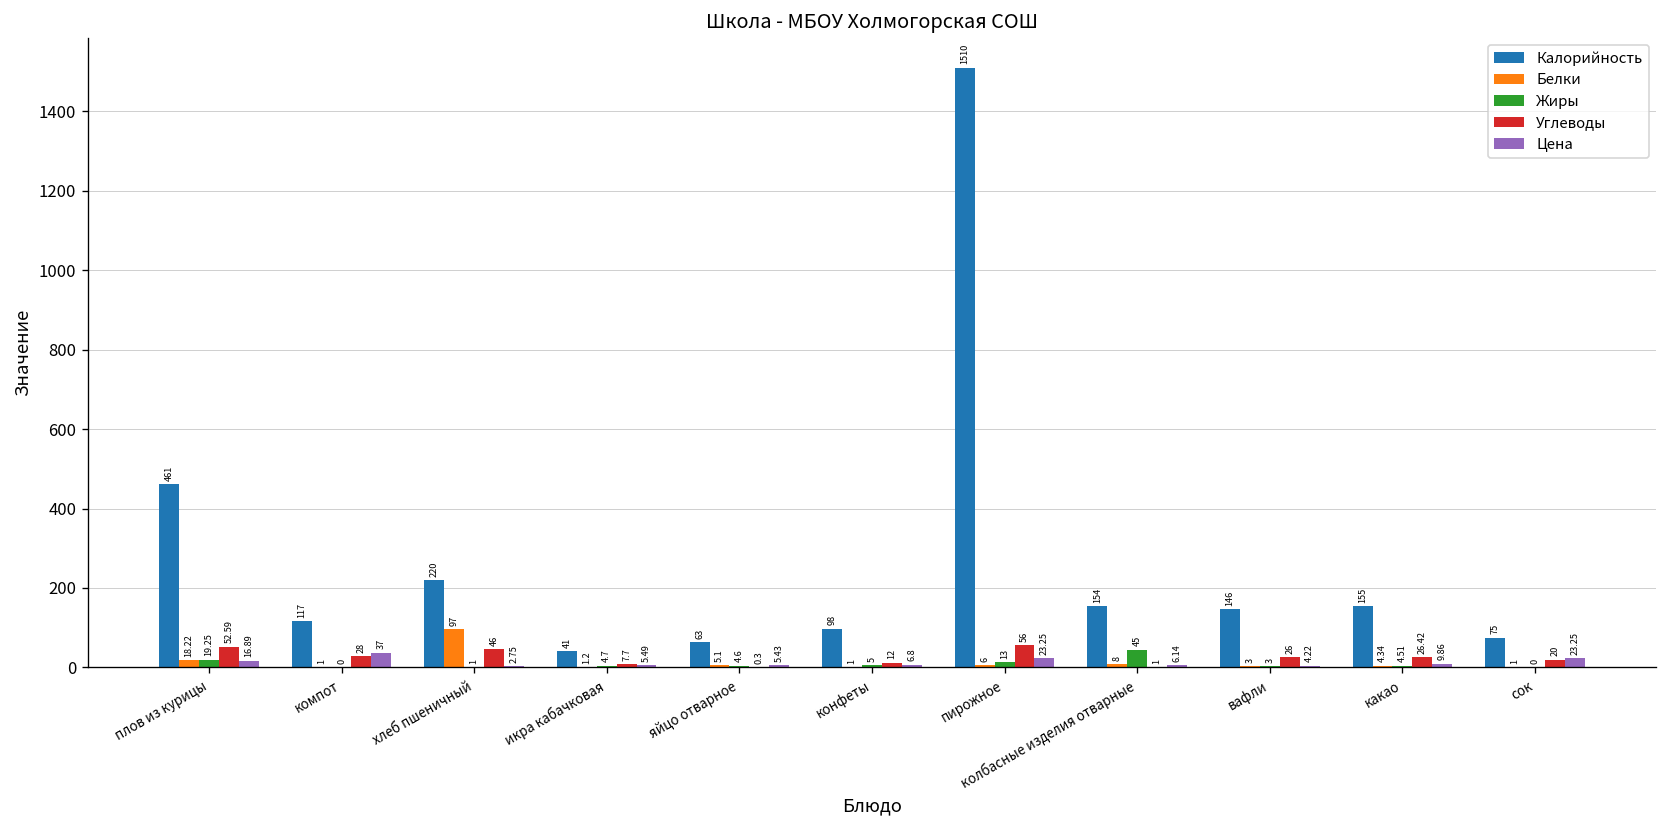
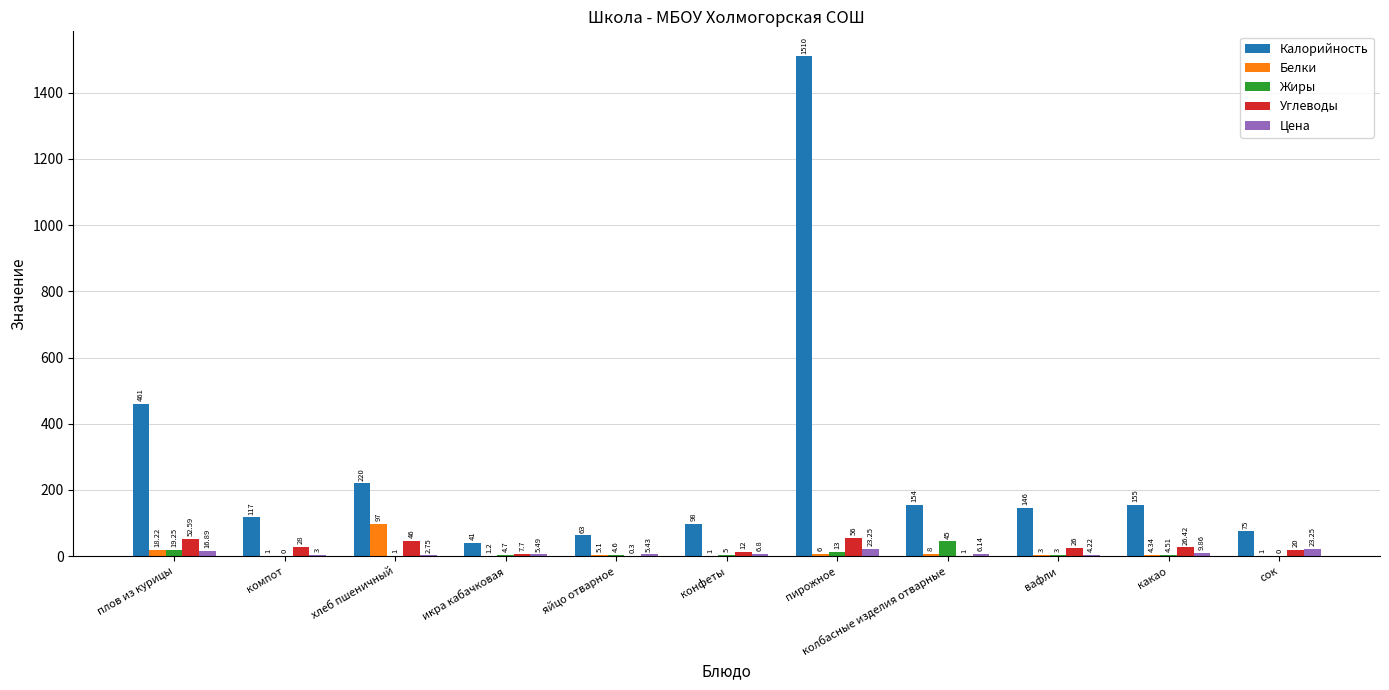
  {
    "Калорийность": {
      "плов из курицы": 461,
      "компот": 117,
      "хлеб пшеничный": 220,
      "икра кабачковая": 41,
      "яйцо отварное": 63,
      "конфеты": 98,
      "пирожное": 1510,
      "колбасные изделия отварные": 154,
      "вафли": 146,
      "какао": 155,
      "сок": 75
    },
    "Белки": {
      "плов из курицы": 18.22,
      "компот": 1,
      "хлеб пшеничный": 97,
      "икра кабачковая": 1.2,
      "яйцо отварное": 5.1,
      "конфеты": 1,
      "пирожное": 6,
      "колбасные изделия отварные": 8,
      "вафли": 3,
      "какао": 4.34,
      "сок": 1
    },
    "Жиры": {
      "плов из курицы": 19.25,
      "компот": 0,
      "хлеб пшеничный": 1,
      "икра кабачковая": 4.7,
      "яйцо отварное": 4.6,
      "конфеты": 5,
      "пирожное": 13,
      "колбасные изделия отварные": 45,
      "вафли": 3,
      "какао": 4.51,
      "сок": 0
    },
    "Углеводы": {
      "плов из курицы": 52.59,
      "компот": 28,
      "хлеб пшеничный": 46,
      "икра кабачковая": 7.7,
      "яйцо отварное": 0.3,
      "конфеты": 12,
      "пирожное": 56,
      "колбасные изделия отварные": 1,
      "вафли": 26,
      "какао": 26.42,
      "сок": 20
    },
    "Цена": {
      "плов из курицы": 16.89,
-     "компот": 37,
+     "компот": 3,
      "хлеб пшеничный": 2.75,
      "икра кабачковая": 5.49,
      "яйцо отварное": 5.43,
      "конфеты": 6.8,
      "пирожное": 23.25,
      "колбасные изделия отварные": 6.14,
      "вафли": 4.22,
      "какао": 9.86,
      "сок": 23.25
    }
  }
